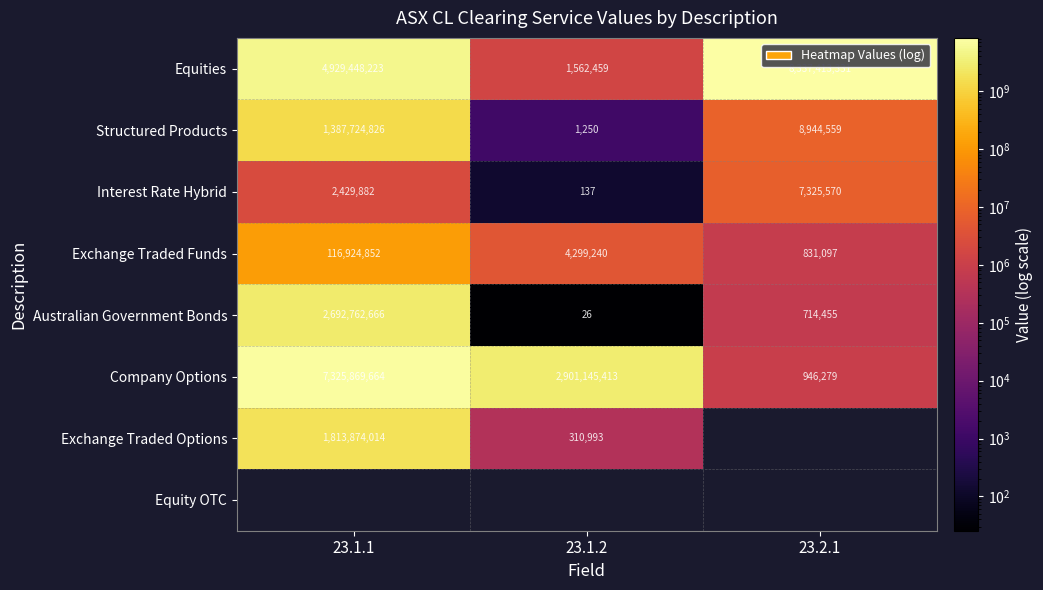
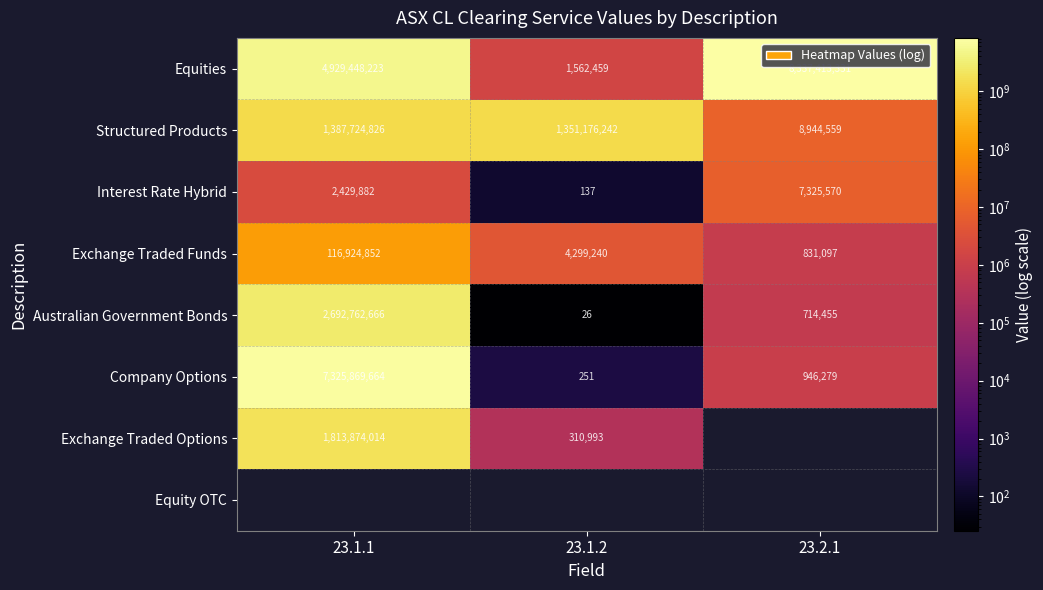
  {
    "Equities": {
      "23.1.1": "4,929,448,223",
      "23.1.2": "1,562,459"
    },
    "Structured Products": {
      "23.1.1": "1,387,724,826",
-     "23.1.2": "1,250",
+     "23.1.2": "1,351,176,242",
      "23.2.1": "8,944,559"
    },
    "Interest Rate Hybrid": {
      "23.1.1": "2,429,882",
      "23.1.2": "137",
      "23.2.1": "7,325,570"
    },
    "Exchange Traded Funds": {
      "23.1.1": "116,924,852",
      "23.1.2": "4,299,240",
      "23.2.1": "831,097"
    },
    "Australian Government Bonds": {
      "23.1.1": "2,692,762,666",
      "23.1.2": "26",
      "23.2.1": "714,455"
    },
    "Company Options": {
      "23.1.1": "7,325,869,664",
-     "23.1.2": "2,901,145,413",
+     "23.1.2": "251",
      "23.2.1": "946,279"
    },
    "Exchange Traded Options": {
      "23.1.1": "1,813,874,014",
      "23.1.2": "310,993"
    }
  }
